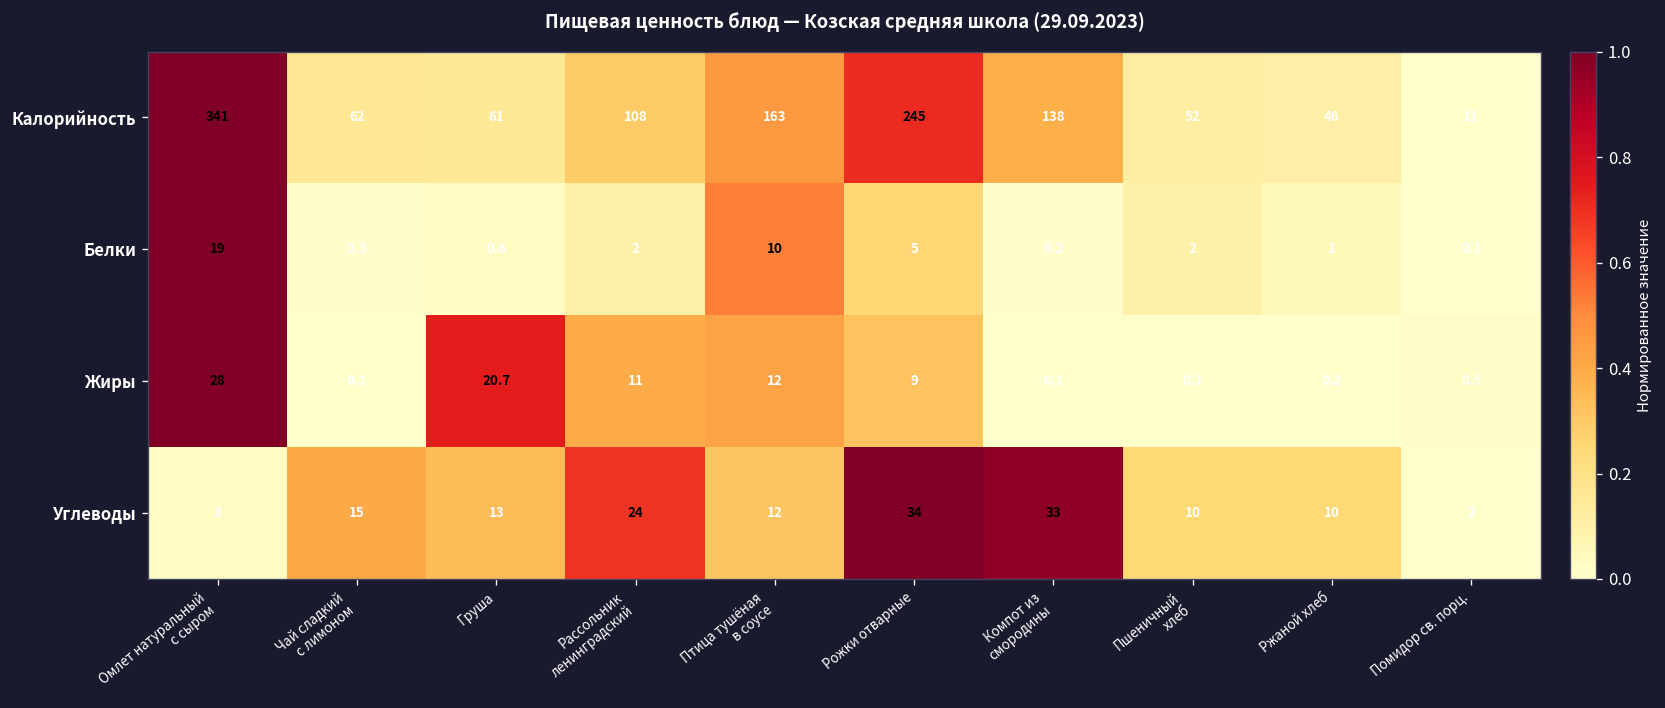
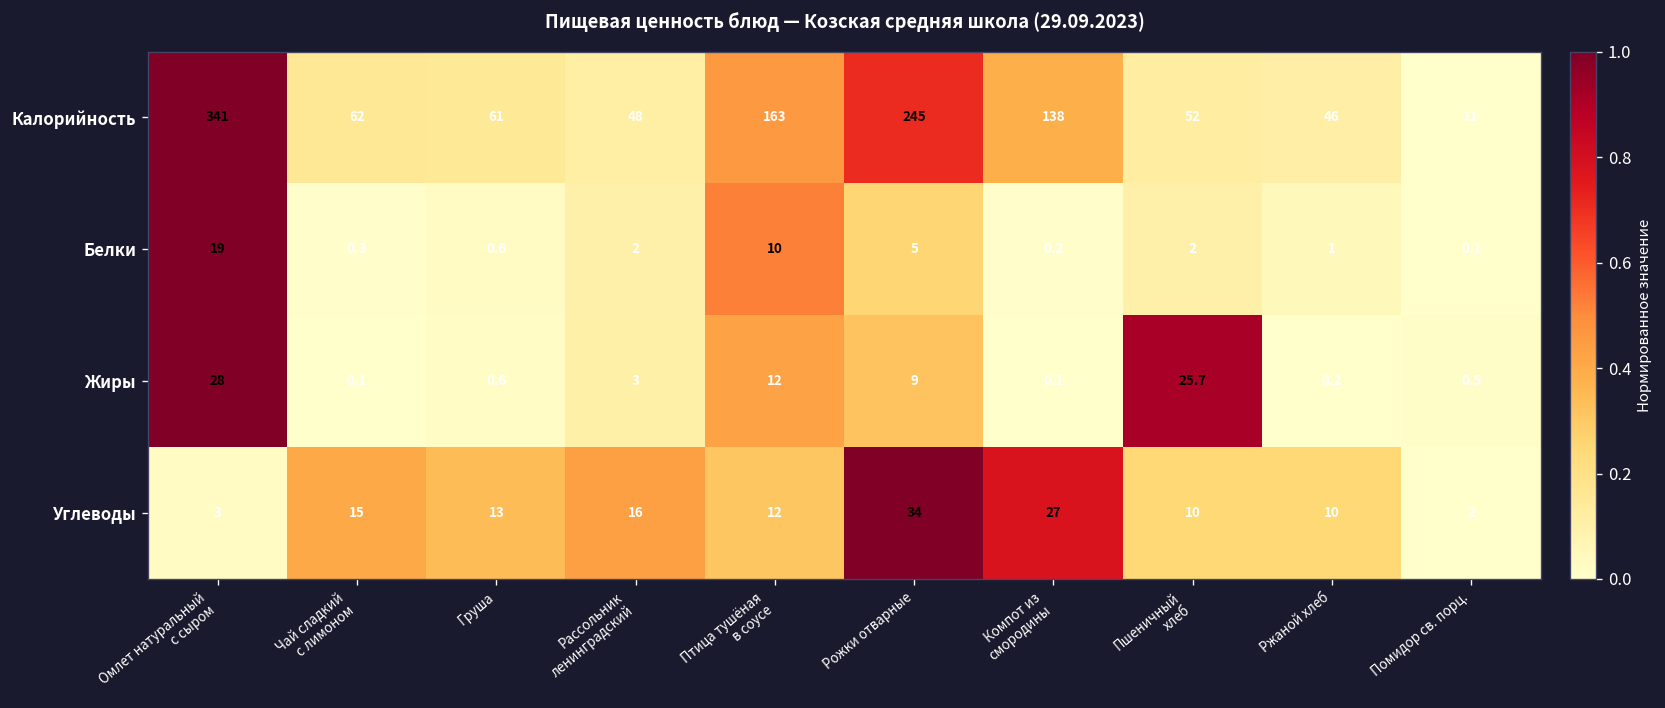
  {
    "Калорийность": {
      "Омлет натуральный с сыром": 341,
      "Чай сладкий с лимоном": 62,
      "Груша": 61,
-     "Рассольник ленинградский": 108,
+     "Рассольник ленинградский": 48,
      "Птица тушёная в соусе": 163,
      "Рожки отварные": 245,
      "Компот из смородины": 138,
      "Пшеничный хлеб": 52,
      "Ржаной хлеб": 46,
      "Помидор св. порц.": 11
    },
    "Белки": {
      "Омлет натуральный с сыром": 19,
      "Чай сладкий с лимоном": 0.3,
      "Груша": 0.6,
      "Рассольник ленинградский": 2,
      "Птица тушёная в соусе": 10,
      "Рожки отварные": 5,
      "Компот из смородины": 0.2,
      "Пшеничный хлеб": 2,
      "Ржаной хлеб": 1,
      "Помидор св. порц.": 0.1
    },
    "Жиры": {
      "Омлет натуральный с сыром": 28,
      "Чай сладкий с лимоном": 0.1,
-     "Груша": 20.7,
-     "Рассольник ленинградский": 11,
+     "Груша": 0.6,
+     "Рассольник ленинградский": 3,
      "Птица тушёная в соусе": 12,
      "Рожки отварные": 9,
      "Компот из смородины": 0.1,
-     "Пшеничный хлеб": 0.2,
+     "Пшеничный хлеб": 25.7,
      "Ржаной хлеб": 0.2,
      "Помидор св. порц.": 0.5
    },
    "Углеводы": {
      "Омлет натуральный с сыром": 3,
      "Чай сладкий с лимоном": 15,
      "Груша": 13,
-     "Рассольник ленинградский": 24,
+     "Рассольник ленинградский": 16,
      "Птица тушёная в соусе": 12,
      "Рожки отварные": 34,
-     "Компот из смородины": 33,
+     "Компот из смородины": 27,
      "Пшеничный хлеб": 10,
      "Ржаной хлеб": 10,
      "Помидор св. порц.": 2
    }
  }
